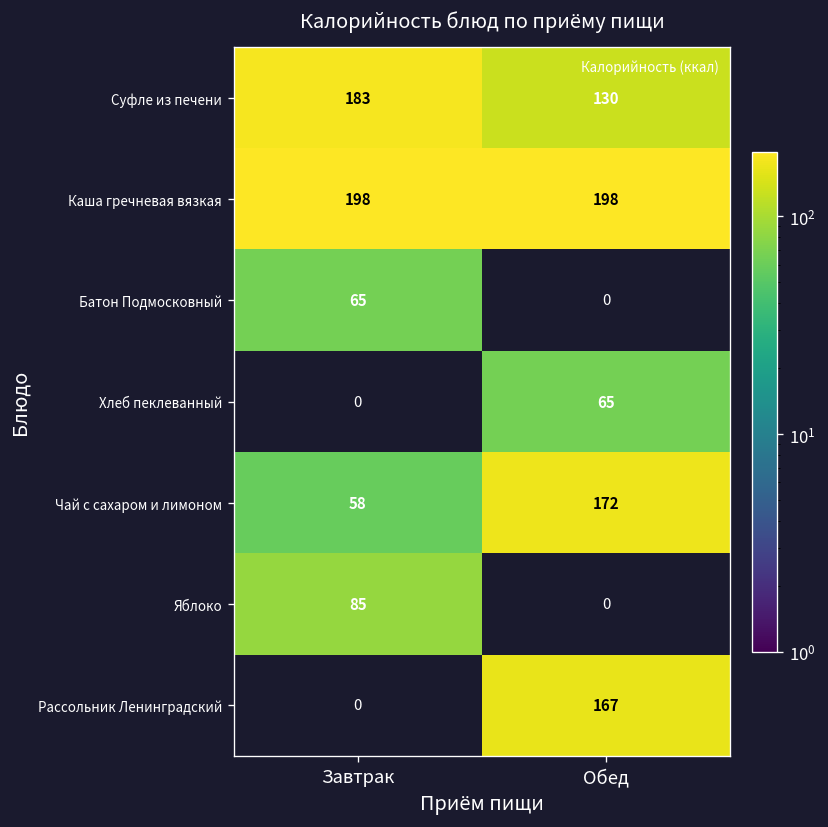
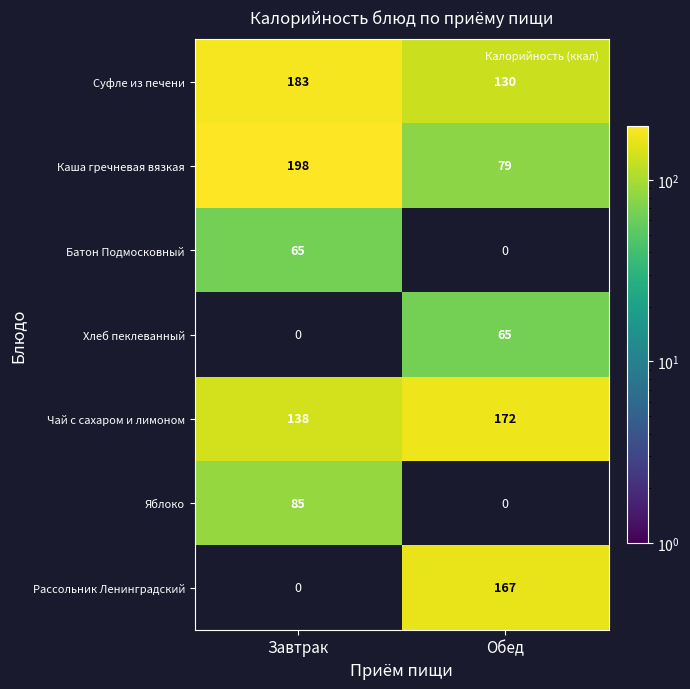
  {
    "Суфле из печени": {
      "Завтрак": 183,
      "Обед": 130
    },
    "Каша гречневая вязкая": {
      "Завтрак": 198,
-     "Обед": 198
+     "Обед": 79
    },
    "Батон Подмосковный": {
      "Завтрак": 65
    },
    "Хлеб пеклеванный": {
      "Обед": 65
    },
    "Чай с сахаром и лимоном": {
-     "Завтрак": 58,
+     "Завтрак": 138,
      "Обед": 172
    },
    "Яблоко": {
      "Завтрак": 85
    },
    "Рассольник Ленинградский": {
      "Обед": 167
    }
  }
